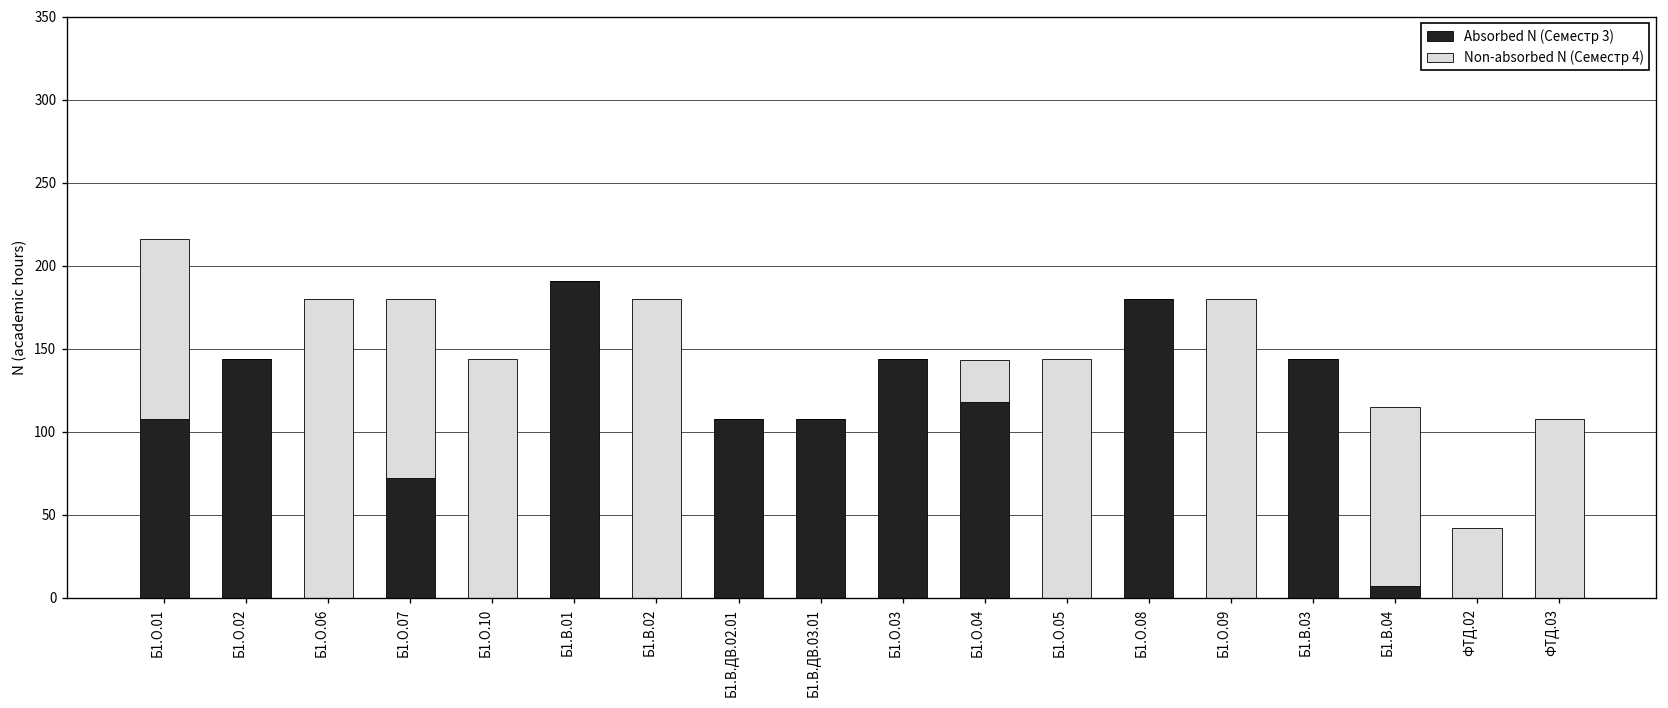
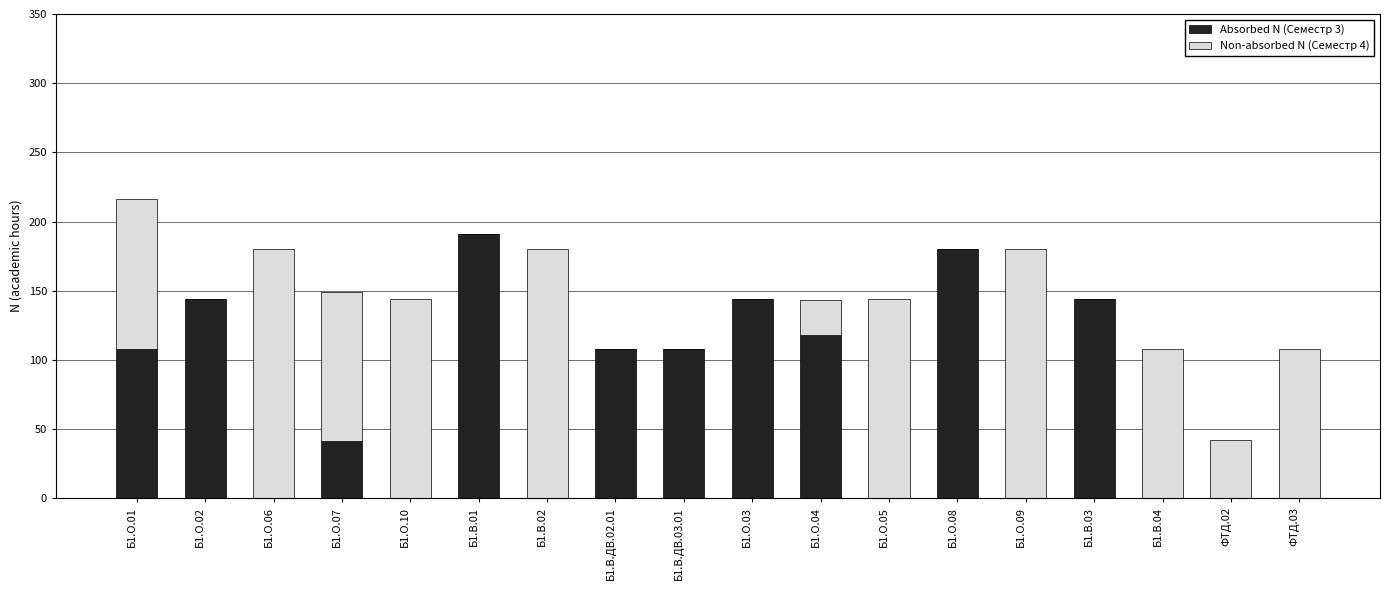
  {
    "Absorbed N (Семестр 3)": {
      "Б1.О.01": 108,
      "Б1.О.02": 144,
      "Б1.О.06": 0,
-     "Б1.О.07": 72,
+     "Б1.О.07": 41,
      "Б1.О.10": 0,
      "Б1.В.01": 191,
      "Б1.В.02": 0,
      "Б1.В.ДВ.02.01": 108,
      "Б1.В.ДВ.03.01": 108,
      "Б1.О.03": 144,
      "Б1.О.04": 118,
      "Б1.О.05": 0,
      "Б1.О.08": 180,
      "Б1.О.09": 0,
      "Б1.В.03": 144,
-     "Б1.В.04": 7,
+     "Б1.В.04": 0,
      "ФТД.02": 0,
      "ФТД.03": 0
    },
    "Non-absorbed N (Семестр 4)": {
      "Б1.О.01": 108,
      "Б1.О.02": 0,
      "Б1.О.06": 180,
      "Б1.О.07": 108,
      "Б1.О.10": 144,
      "Б1.В.01": 0,
      "Б1.В.02": 180,
      "Б1.В.ДВ.02.01": 0,
      "Б1.В.ДВ.03.01": 0,
      "Б1.О.03": 0,
      "Б1.О.04": 25,
      "Б1.О.05": 144,
      "Б1.О.08": 0,
      "Б1.О.09": 180,
      "Б1.В.03": 0,
      "Б1.В.04": 108,
      "ФТД.02": 42,
      "ФТД.03": 108
    }
  }
